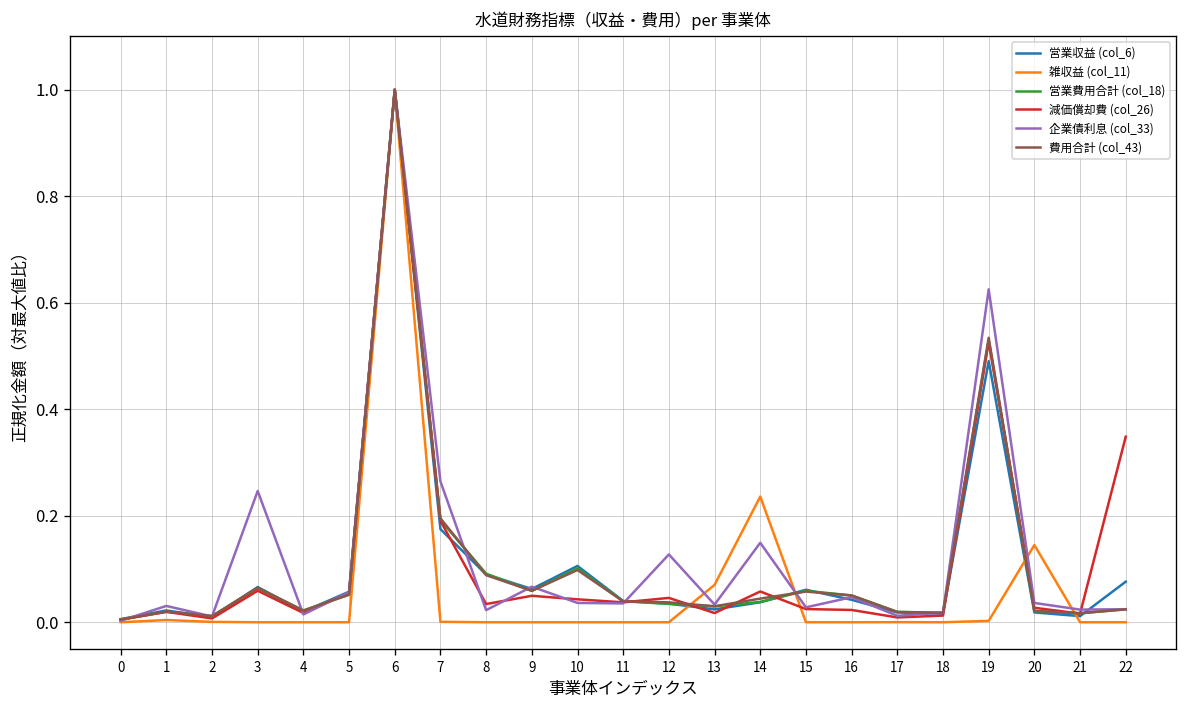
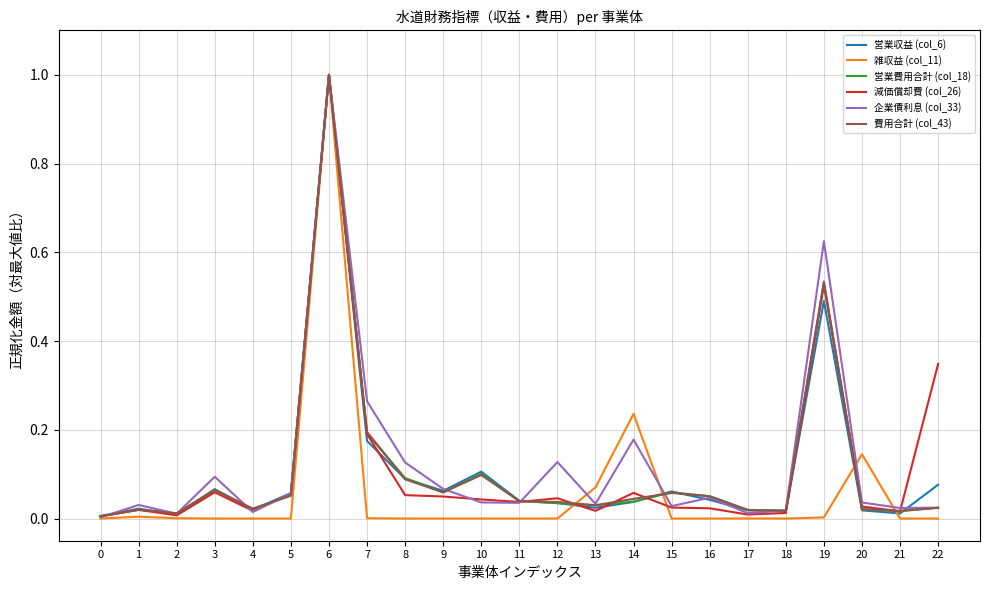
  {
    "営業収益 (col_6)": {
      "7": 0.17,
      "19": 0.49,
      "22": 0.08
    },
    "雑収益 (col_11)": {
      "1": 0.00,
      "2": 0.00,
      "3": 0.00,
      "4": 0.00,
      "5": 0.00,
      "7": 0.00,
      "8": 0.00,
      "9": 0.00,
      "10": 0.00,
      "11": 0.00,
      "12": 0.00,
      "13": 0.07,
      "14": 0.24,
      "15": 0.00,
      "16": 0.00,
      "17": 0.00,
      "18": 0.00,
      "19": 0.00,
      "20": 0.14,
      "21": 0.00,
      "22": 0.00
    },
    "減価償却費 (col_26)": {
-     "8": 0.03,
+     "8": 0.05,
      "9": 0.05,
      "10": 0.04,
      "12": 0.05,
      "13": 0.02,
      "14": 0.06,
      "16": 0.02,
      "20": 0.03,
      "22": 0.35
    },
    "企業債利息 (col_33)": {
      "1": 0.03,
-     "3": 0.25,
+     "3": 0.09,
      "7": 0.26,
-     "8": 0.02,
+     "8": 0.13,
      "10": 0.04,
      "12": 0.13,
-     "14": 0.15,
+     "14": 0.18,
      "19": 0.63,
      "20": 0.04,
      "21": 0.02
    },
    "費用合計 (col_43)": {
      "14": 0.04
    }
  }
